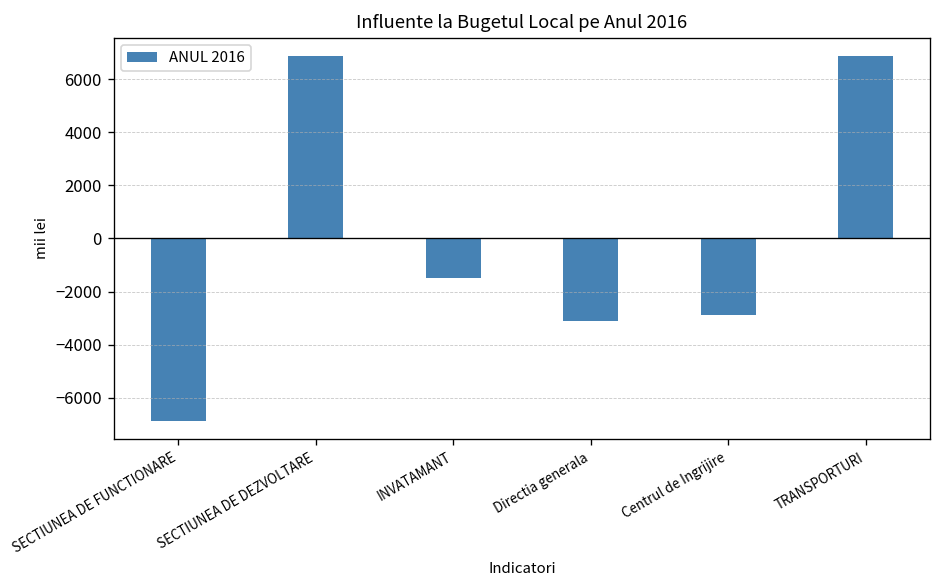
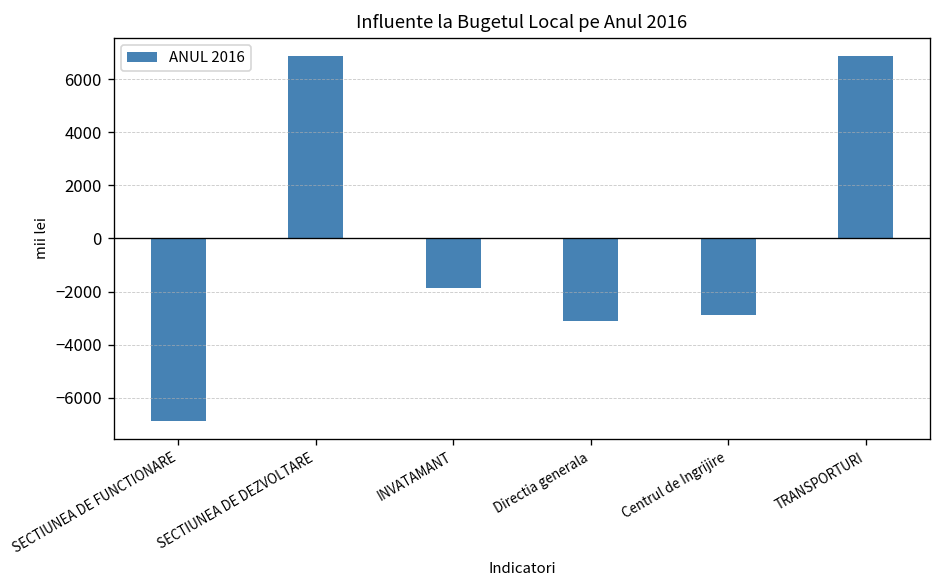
  {
    "SECTIUNEA DE FUNCTIONARE": -6900,
    "SECTIUNEA DE DEZVOLTARE": 6900,
-   "INVATAMANT": -1500,
+   "INVATAMANT": -1900,
    "Directia generala": -3100,
    "Centrul de Ingrijire": -2900,
    "TRANSPORTURI": 6900
  }
